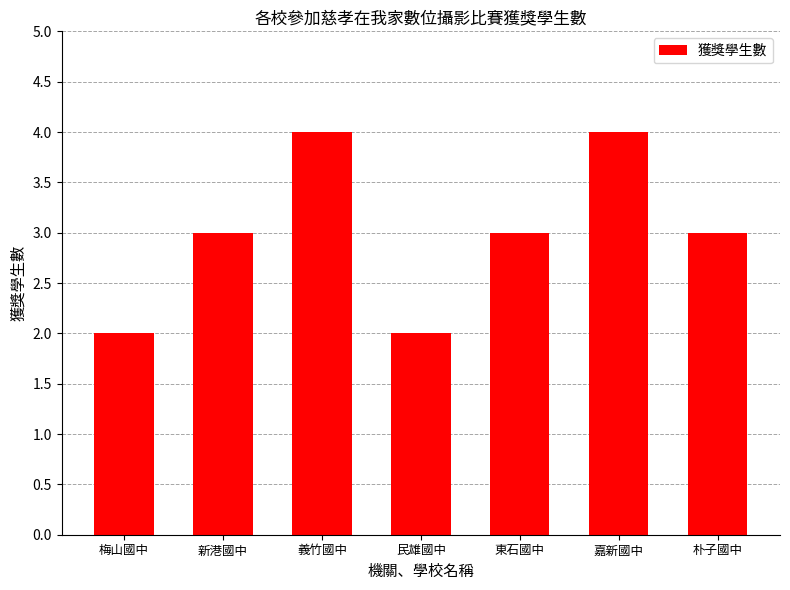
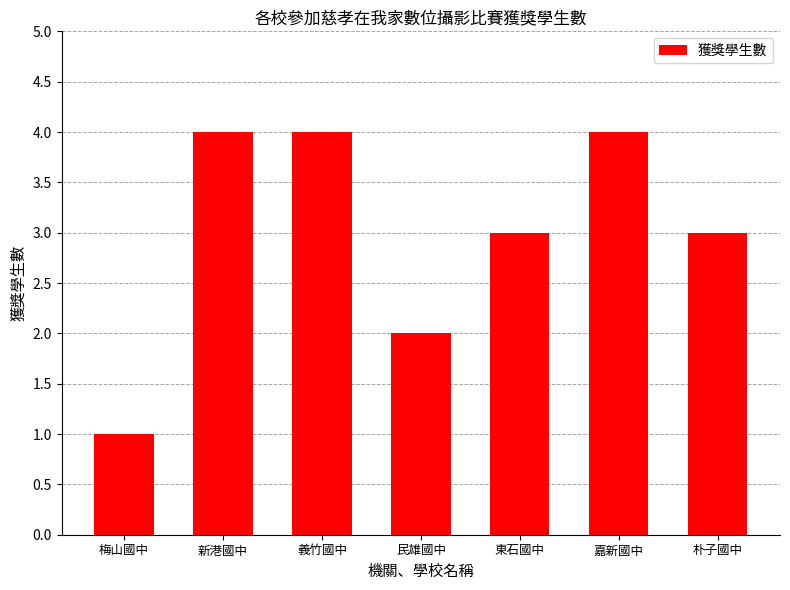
  {
-   "梅山國中": 2,
-   "新港國中": 3,
+   "梅山國中": 1,
+   "新港國中": 4,
    "義竹國中": 4,
    "民雄國中": 2,
    "東石國中": 3,
    "嘉新國中": 4,
    "朴子國中": 3
  }
